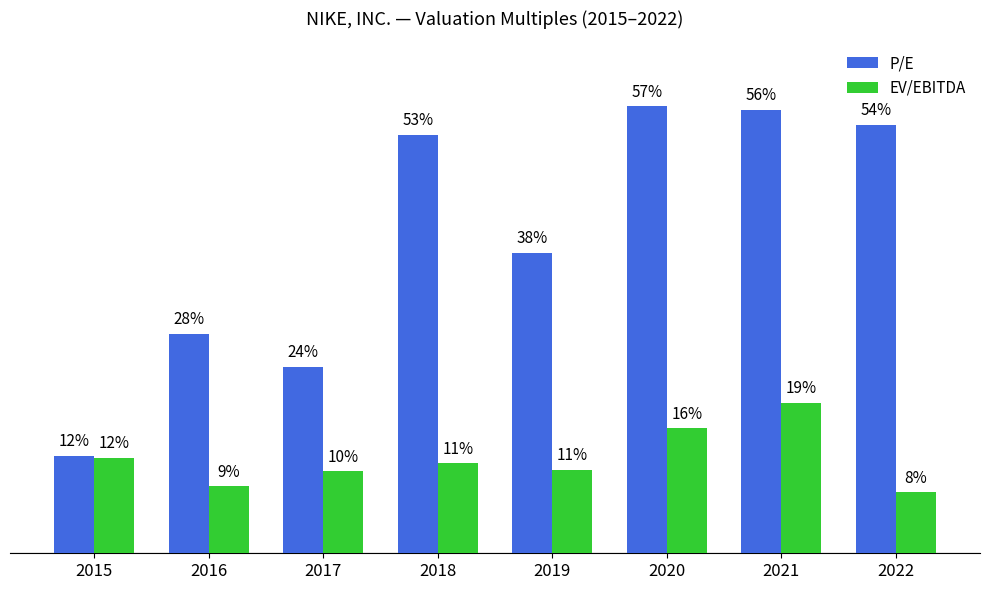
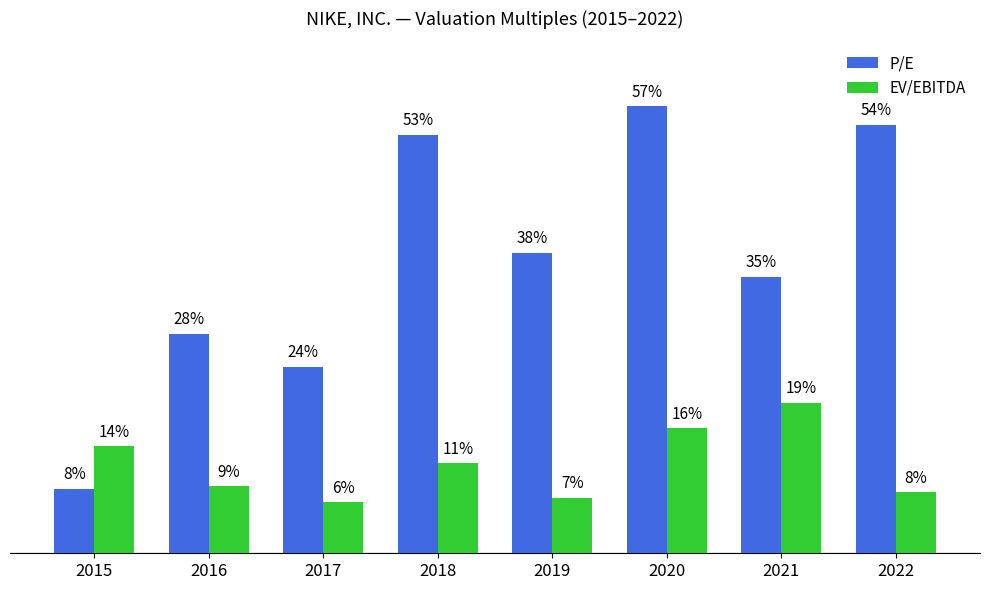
  {
    "P/E": {
-     "2015": "12%",
+     "2015": "8%",
      "2016": "28%",
      "2017": "24%",
      "2018": "53%",
      "2019": "38%",
      "2020": "57%",
-     "2021": "56%",
+     "2021": "35%",
      "2022": "54%"
    },
    "EV/EBITDA": {
-     "2015": "12%",
+     "2015": "14%",
      "2016": "9%",
-     "2017": "10%",
+     "2017": "6%",
      "2018": "11%",
-     "2019": "11%",
+     "2019": "7%",
      "2020": "16%",
      "2021": "19%",
      "2022": "8%"
    }
  }
